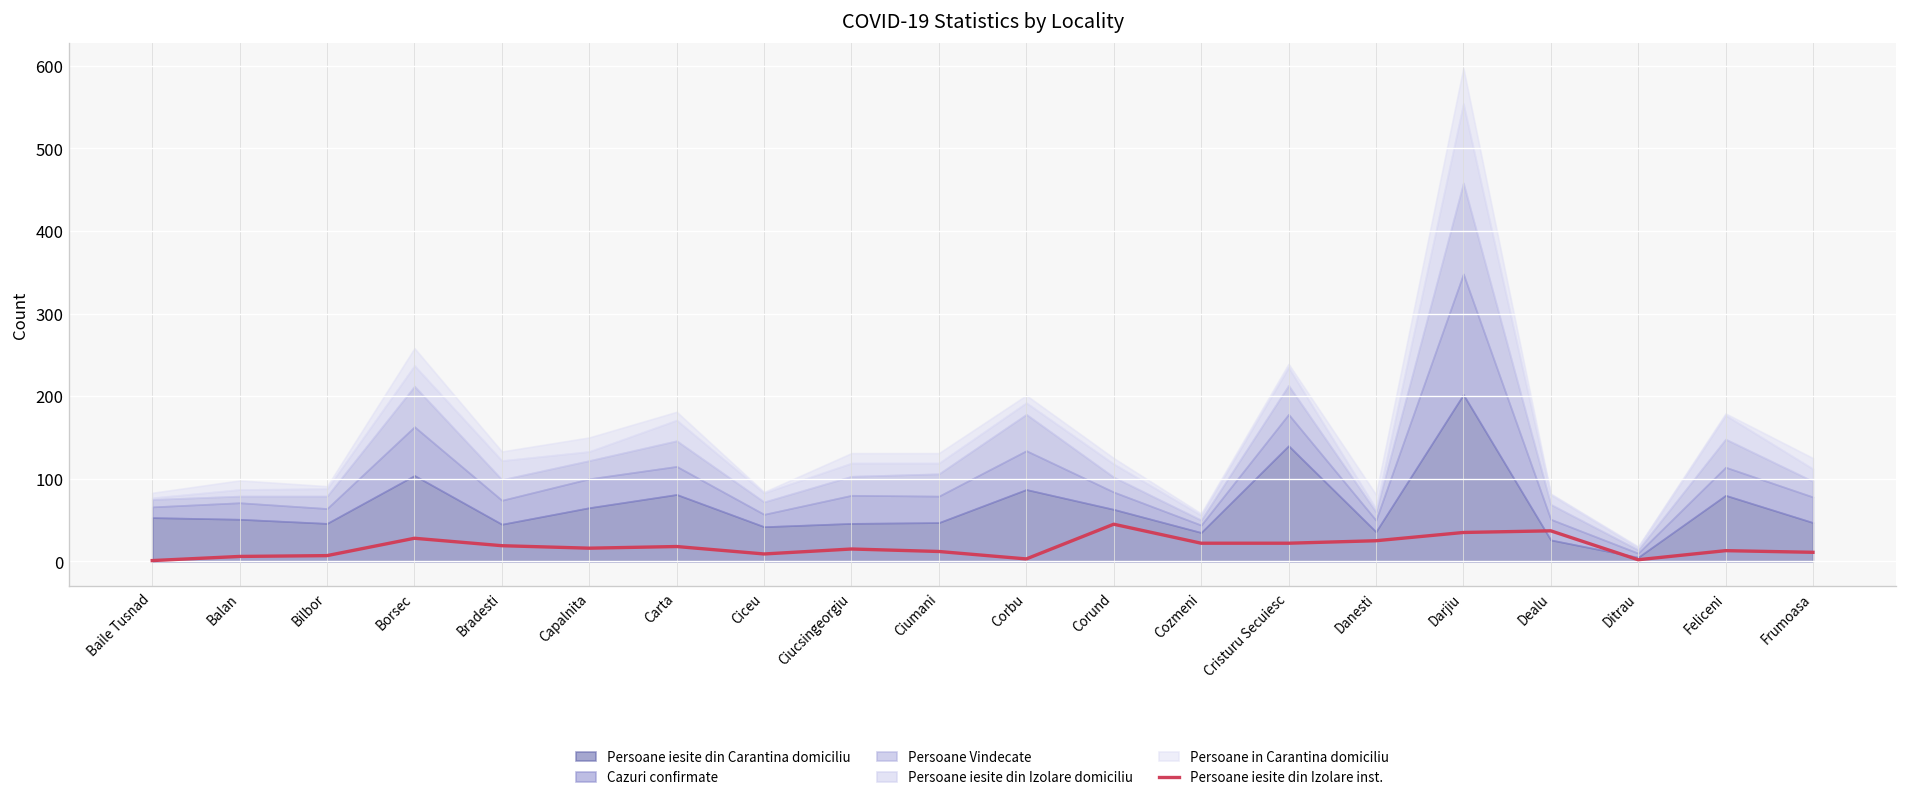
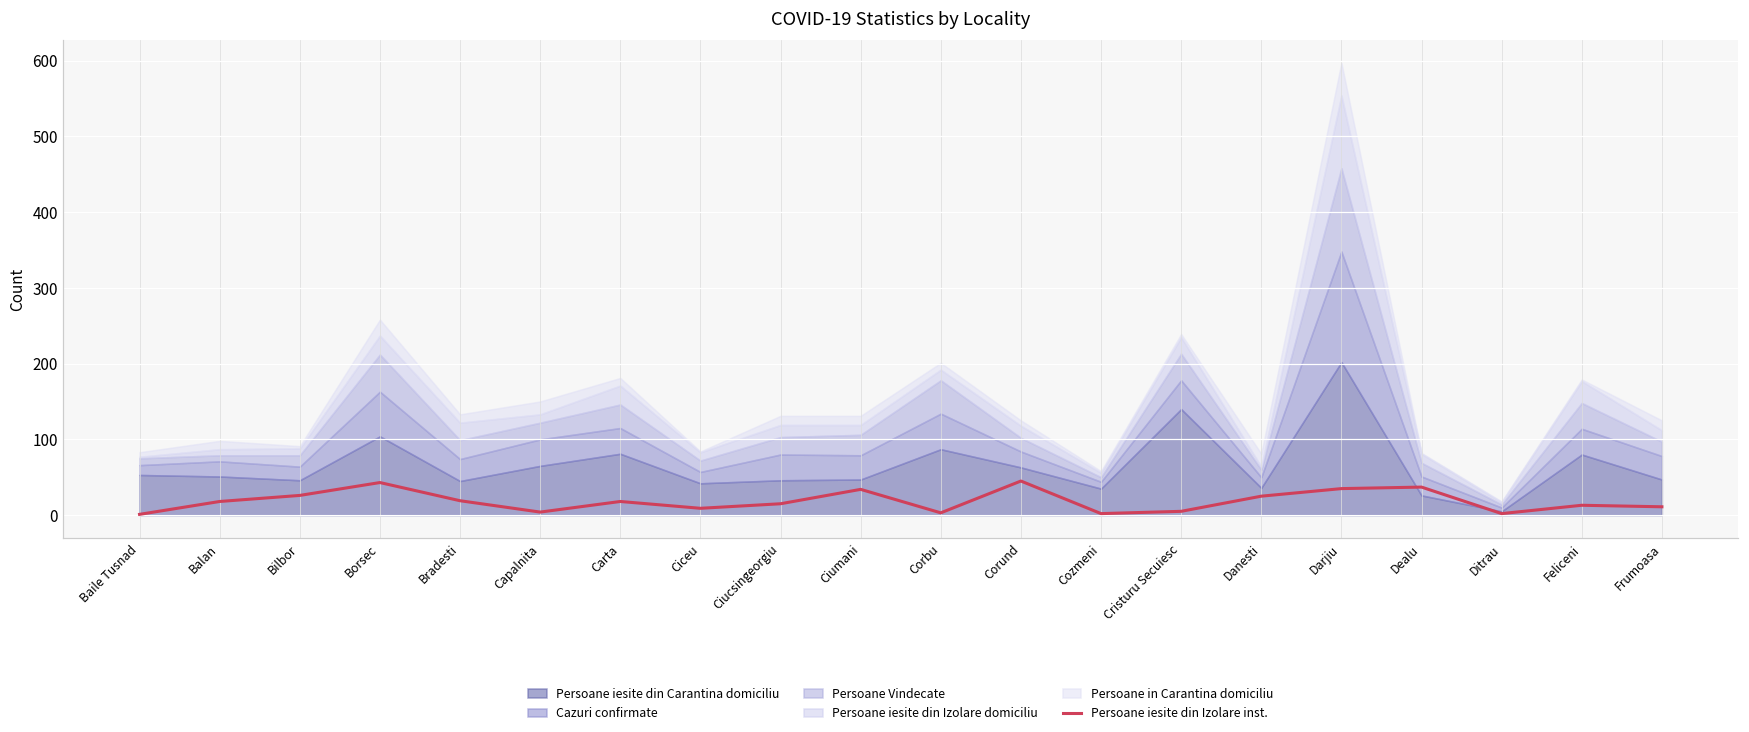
  {
    "Persoane iesite din Izolare inst.": {
      "Baile Tusnad": 0,
-     "Balan": 10,
-     "Bilbor": 10,
-     "Borsec": 30,
+     "Balan": 20,
+     "Bilbor": 30,
+     "Borsec": 40,
      "Bradesti": 20,
-     "Capalnita": 20,
+     "Capalnita": 0,
      "Carta": 20,
      "Ciceu": 10,
      "Ciucsingeorgiu": 20,
-     "Ciumani": 10,
+     "Ciumani": 30,
      "Corbu": 0,
      "Corund": 50,
-     "Cozmeni": 20,
-     "Cristuru Secuiesc": 20,
+     "Cozmeni": 0,
+     "Cristuru Secuiesc": 10,
      "Danesti": 30,
      "Darjiu": 40,
      "Dealu": 40,
      "Feliceni": 10,
      "Frumoasa": 10
    }
  }
